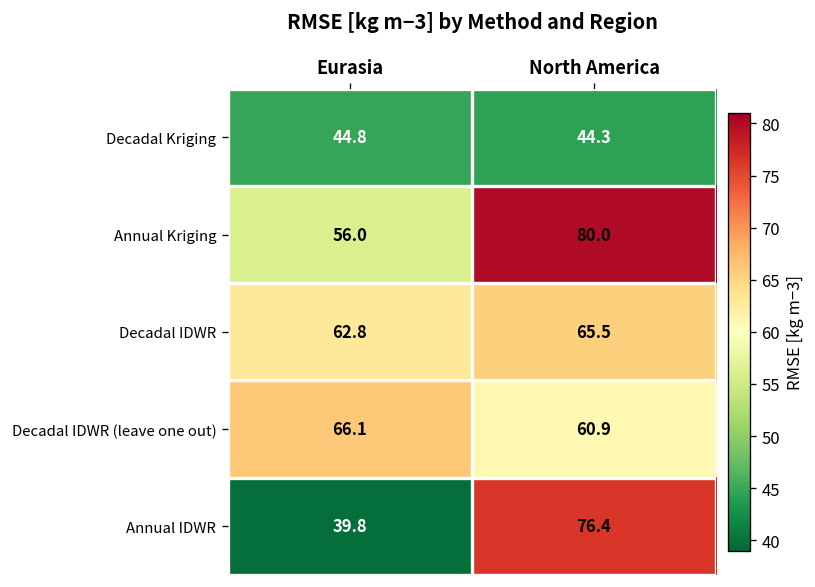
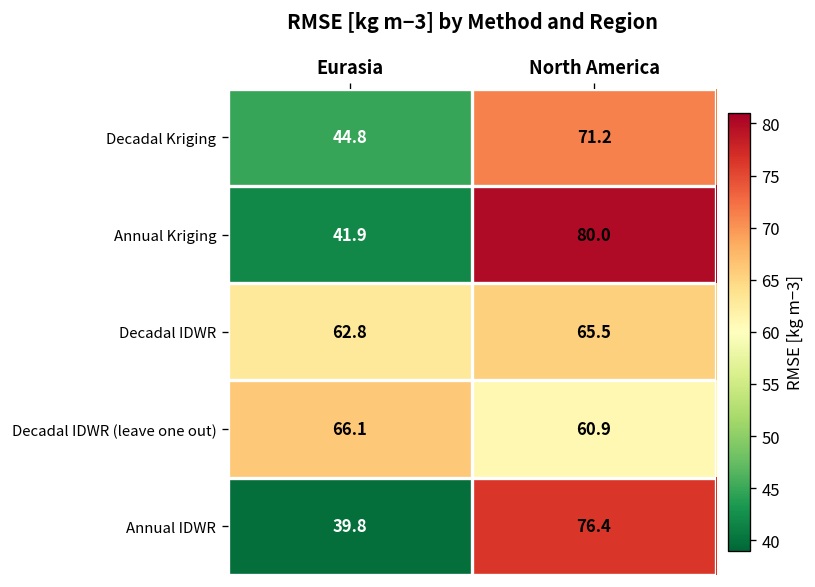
  {
    "Decadal Kriging": {
      "Eurasia": 44.8,
-     "North America": 44.3
+     "North America": 71.2
    },
    "Annual Kriging": {
-     "Eurasia": 56.0,
+     "Eurasia": 41.9,
      "North America": 80.0
    },
    "Decadal IDWR": {
      "Eurasia": 62.8,
      "North America": 65.5
    },
    "Decadal IDWR (leave one out)": {
      "Eurasia": 66.1,
      "North America": 60.9
    },
    "Annual IDWR": {
      "Eurasia": 39.8,
      "North America": 76.4
    }
  }
